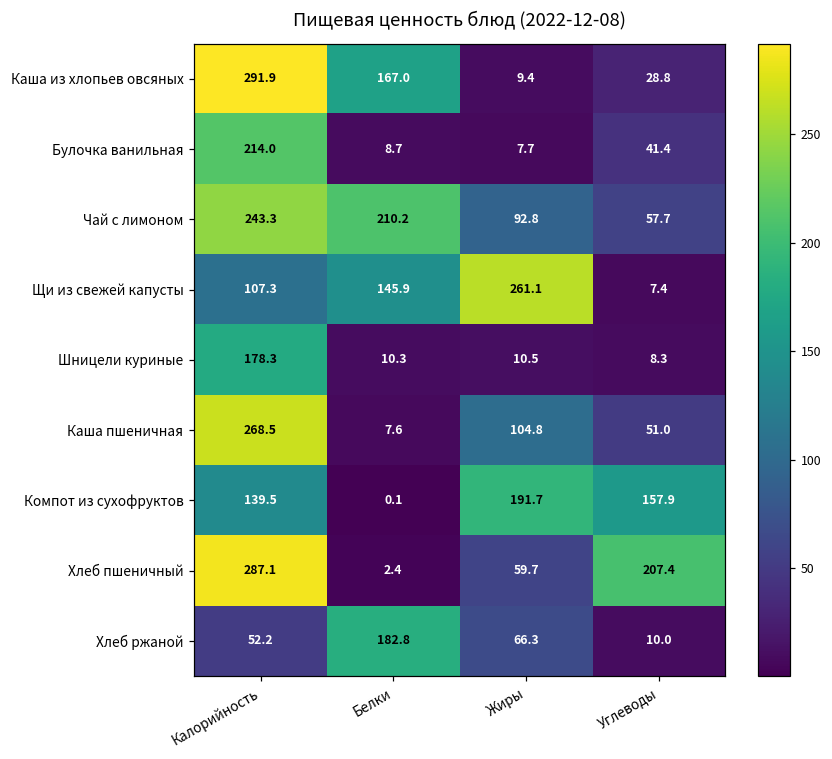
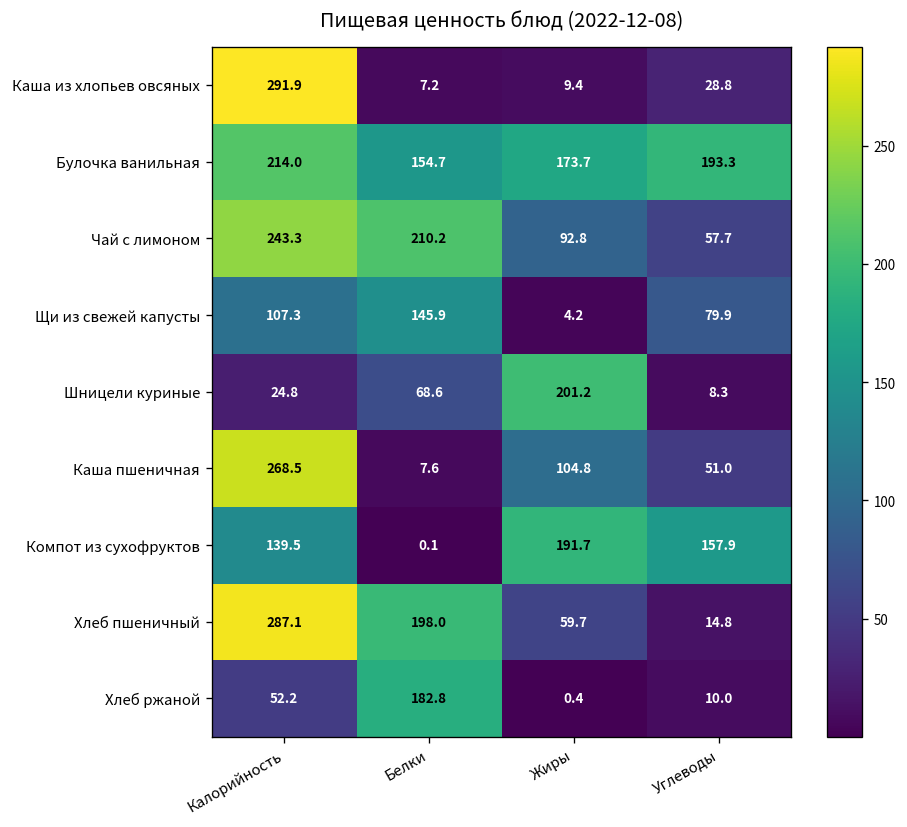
  {
    "Каша из хлопьев овсяных": {
      "Калорийность": 291.9,
-     "Белки": 167.0,
+     "Белки": 7.2,
      "Жиры": 9.4,
      "Углеводы": 28.8
    },
    "Булочка ванильная": {
      "Калорийность": 214.0,
-     "Белки": 8.7,
-     "Жиры": 7.7,
-     "Углеводы": 41.4
+     "Белки": 154.7,
+     "Жиры": 173.7,
+     "Углеводы": 193.3
    },
    "Чай с лимоном": {
      "Калорийность": 243.3,
      "Белки": 210.2,
      "Жиры": 92.8,
      "Углеводы": 57.7
    },
    "Щи из свежей капусты": {
      "Калорийность": 107.3,
      "Белки": 145.9,
-     "Жиры": 261.1,
-     "Углеводы": 7.4
+     "Жиры": 4.2,
+     "Углеводы": 79.9
    },
    "Шницели куриные": {
-     "Калорийность": 178.3,
-     "Белки": 10.3,
-     "Жиры": 10.5,
+     "Калорийность": 24.8,
+     "Белки": 68.6,
+     "Жиры": 201.2,
      "Углеводы": 8.3
    },
    "Каша пшеничная": {
      "Калорийность": 268.5,
      "Белки": 7.6,
      "Жиры": 104.8,
      "Углеводы": 51.0
    },
    "Компот из сухофруктов": {
      "Калорийность": 139.5,
      "Белки": 0.1,
      "Жиры": 191.7,
      "Углеводы": 157.9
    },
    "Хлеб пшеничный": {
      "Калорийность": 287.1,
-     "Белки": 2.4,
+     "Белки": 198.0,
      "Жиры": 59.7,
-     "Углеводы": 207.4
+     "Углеводы": 14.8
    },
    "Хлеб ржаной": {
      "Калорийность": 52.2,
      "Белки": 182.8,
-     "Жиры": 66.3,
+     "Жиры": 0.4,
      "Углеводы": 10.0
    }
  }
